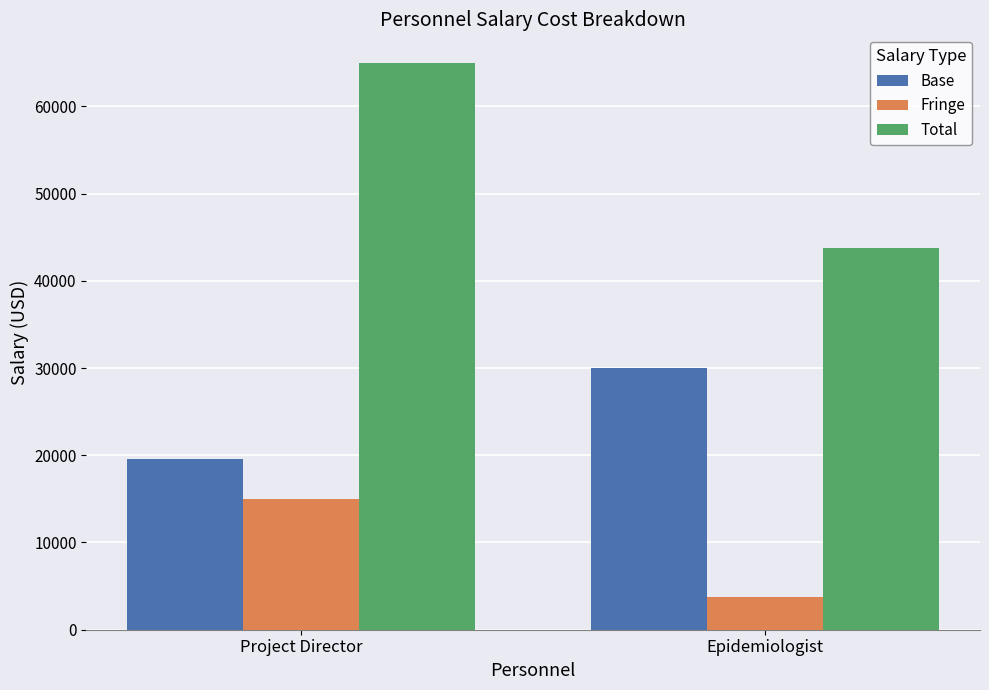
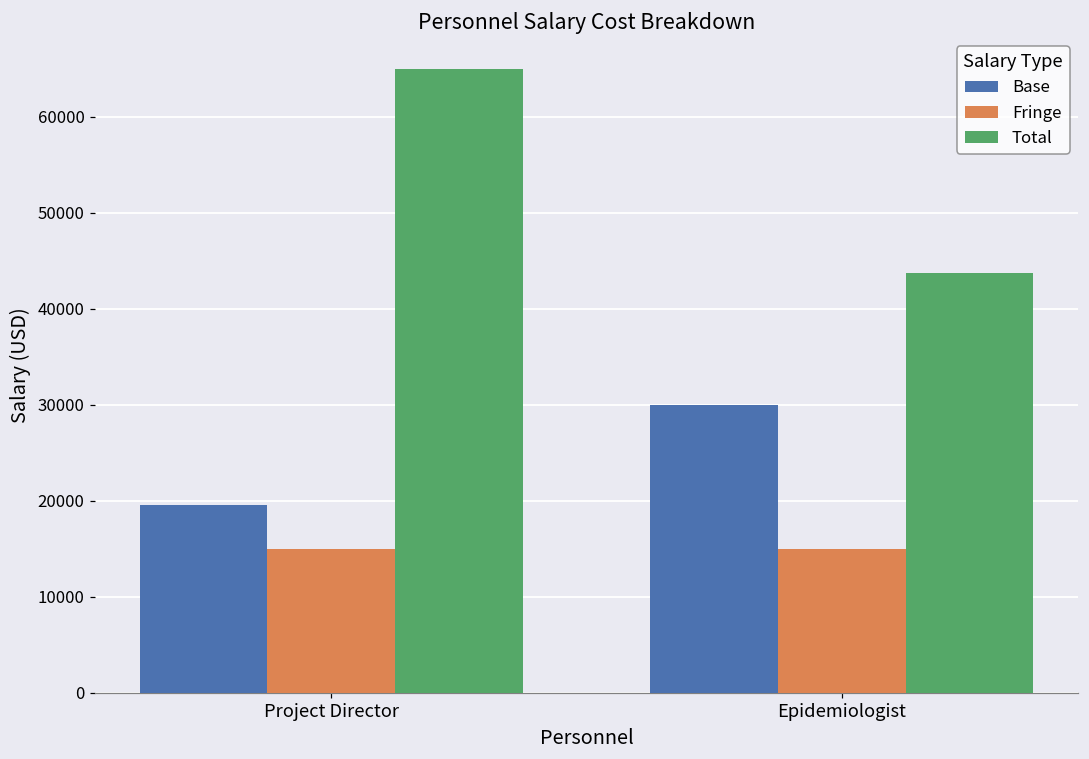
  {
    "Base": {
      "Project Director": 20000,
      "Epidemiologist": 30000
    },
    "Fringe": {
      "Project Director": 15000,
-     "Epidemiologist": 4000
+     "Epidemiologist": 15000
    },
    "Total": {
      "Project Director": 65000,
      "Epidemiologist": 44000
    }
  }
